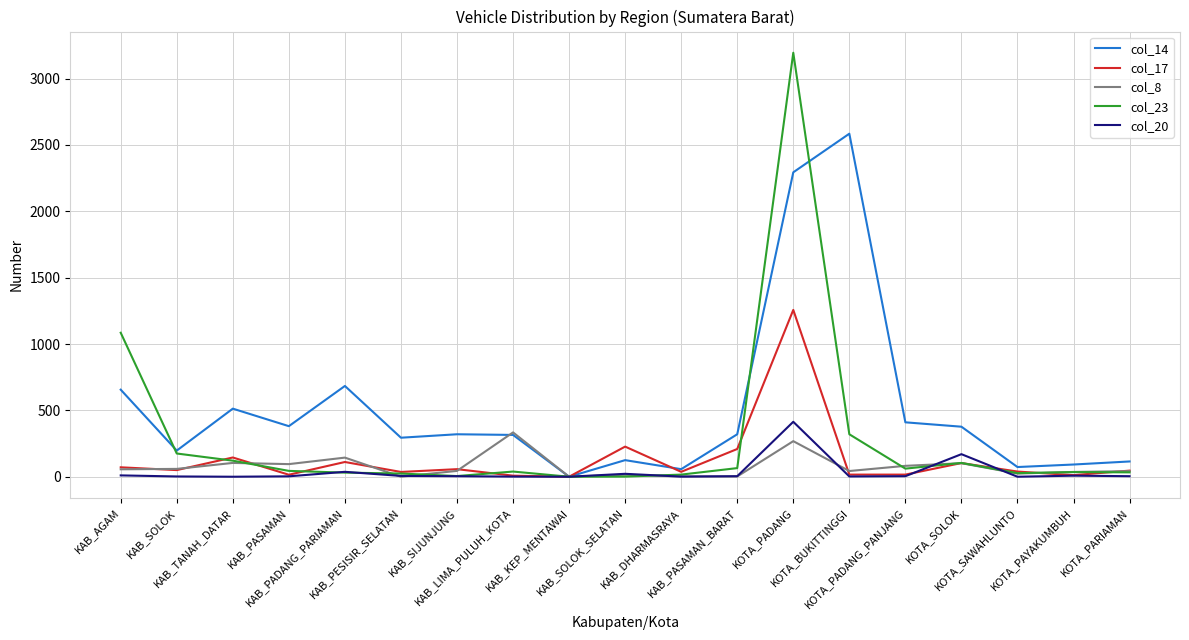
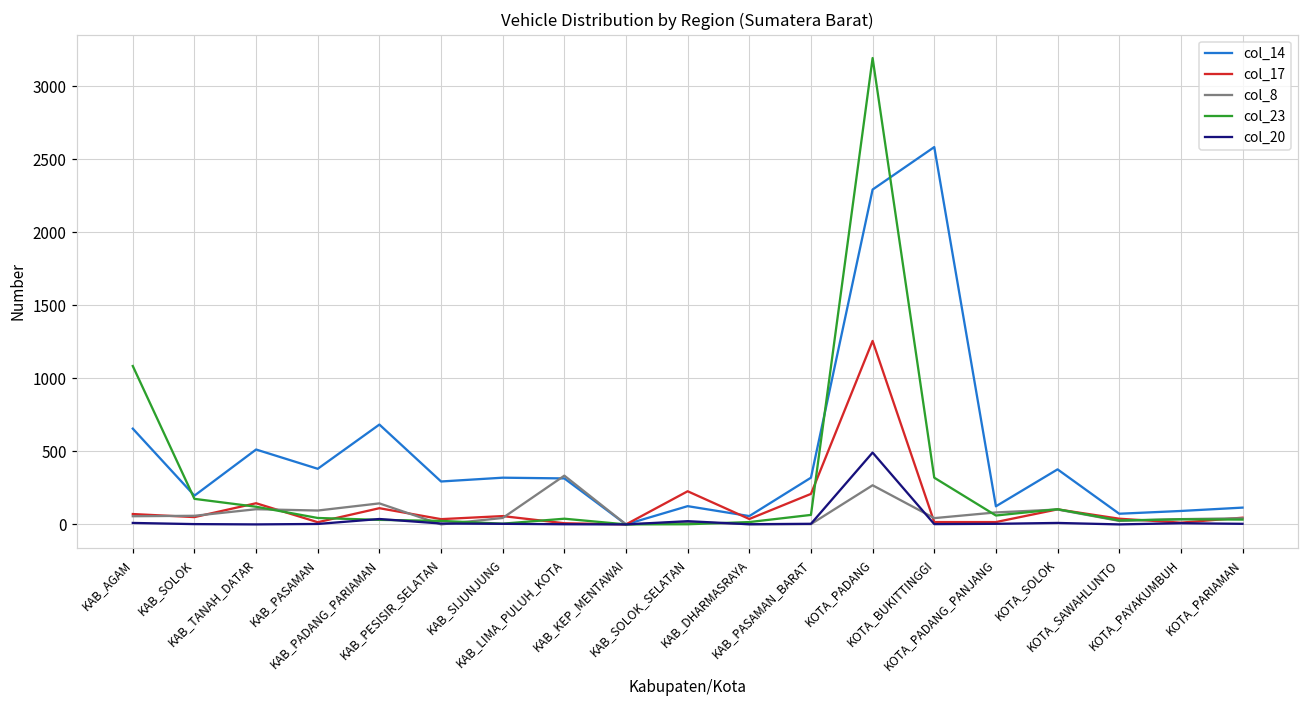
  {
    "col_14": {
      "KAB_AGAM": 660,
      "KAB_SOLOK": 200,
      "KAB_TANAH_DATAR": 510,
      "KAB_PASAMAN": 380,
      "KAB_PADANG_PARIAMAN": 680,
      "KAB_PESISIR_SELATAN": 290,
      "KAB_SIJUNJUNG": 320,
      "KAB_SOLOK_SELATAN": 130,
      "KAB_DHARMASRAYA": 60,
      "KAB_PASAMAN_BARAT": 320,
      "KOTA_PADANG": 2290,
      "KOTA_BUKITTINGGI": 2590,
-     "KOTA_PADANG_PANJANG": 410,
+     "KOTA_PADANG_PANJANG": 120,
      "KOTA_SOLOK": 380,
      "KOTA_SAWAHLUNTO": 70,
      "KOTA_PAYAKUMBUH": 90,
      "KOTA_PARIAMAN": 120
    },
    "col_17": {
      "KAB_TANAH_DATAR": 150,
      "KAB_PADANG_PARIAMAN": 110,
      "KAB_SOLOK_SELATAN": 230,
      "KAB_DHARMASRAYA": 40,
      "KAB_PASAMAN_BARAT": 210,
      "KOTA_PADANG": 1260
    },
    "col_8": {
      "KAB_PASAMAN": 100,
      "KAB_PADANG_PARIAMAN": 140,
      "KOTA_PADANG": 270,
      "KOTA_BUKITTINGGI": 40,
      "KOTA_PADANG_PANJANG": 80
    },
    "col_23": {
      "KAB_AGAM": 1090,
      "KAB_SOLOK": 180,
      "KAB_PASAMAN": 40,
      "KAB_LIMA_PULUH_KOTA": 40,
      "KAB_PASAMAN_BARAT": 70,
      "KOTA_PADANG": 3200,
      "KOTA_BUKITTINGGI": 320,
      "KOTA_PADANG_PANJANG": 60
    },
    "col_20": {
      "KAB_AGAM": 10,
      "KAB_SOLOK": 0,
      "KAB_TANAH_DATAR": 0,
-     "KOTA_PADANG": 410,
-     "KOTA_SOLOK": 170,
+     "KOTA_PADANG": 490,
+     "KOTA_SOLOK": 10,
      "KOTA_SAWAHLUNTO": 0,
      "KOTA_PARIAMAN": 0
    }
  }
